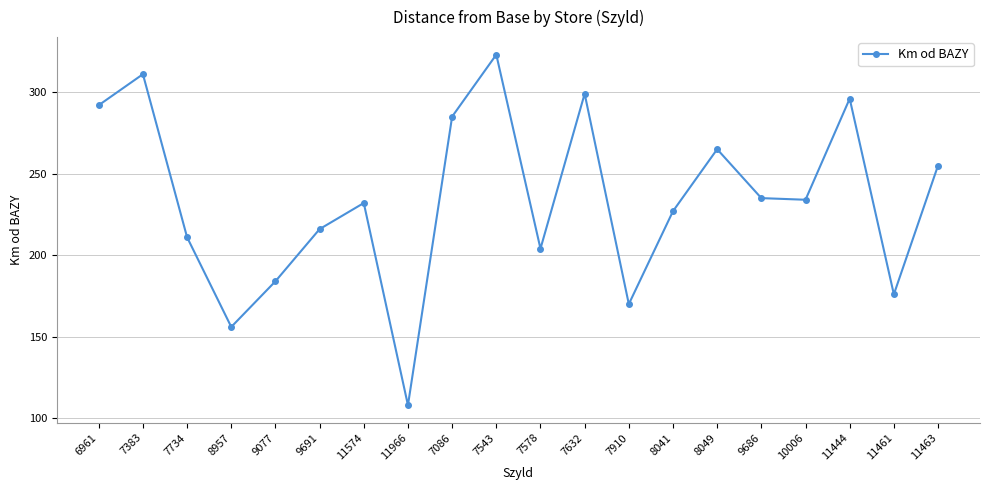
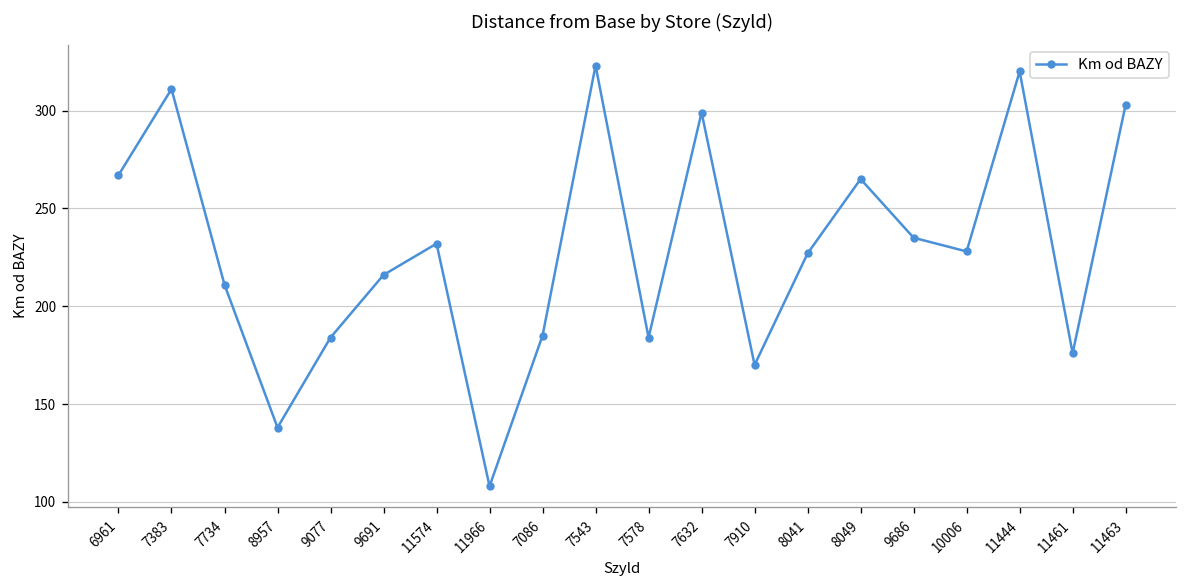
  {
-   "6961": 292,
+   "6961": 267,
    "7383": 311,
    "7734": 211,
-   "8957": 156,
+   "8957": 138,
    "9077": 184,
    "9691": 216,
    "11574": 232,
    "11966": 108,
-   "7086": 285,
+   "7086": 185,
    "7543": 323,
-   "7578": 204,
+   "7578": 184,
    "7632": 299,
    "7910": 170,
    "8041": 227,
    "8049": 265,
    "9686": 235,
-   "10006": 234,
-   "11444": 296,
+   "10006": 228,
+   "11444": 320,
    "11461": 176,
-   "11463": 255
+   "11463": 303
  }
